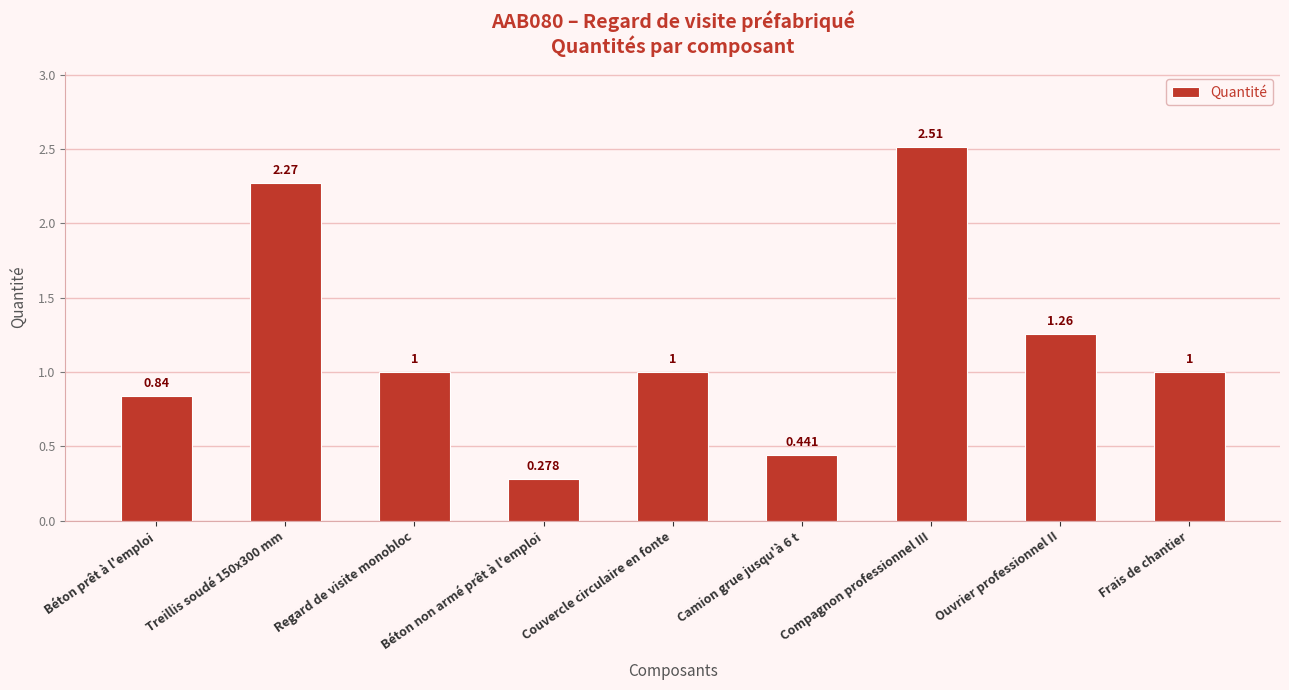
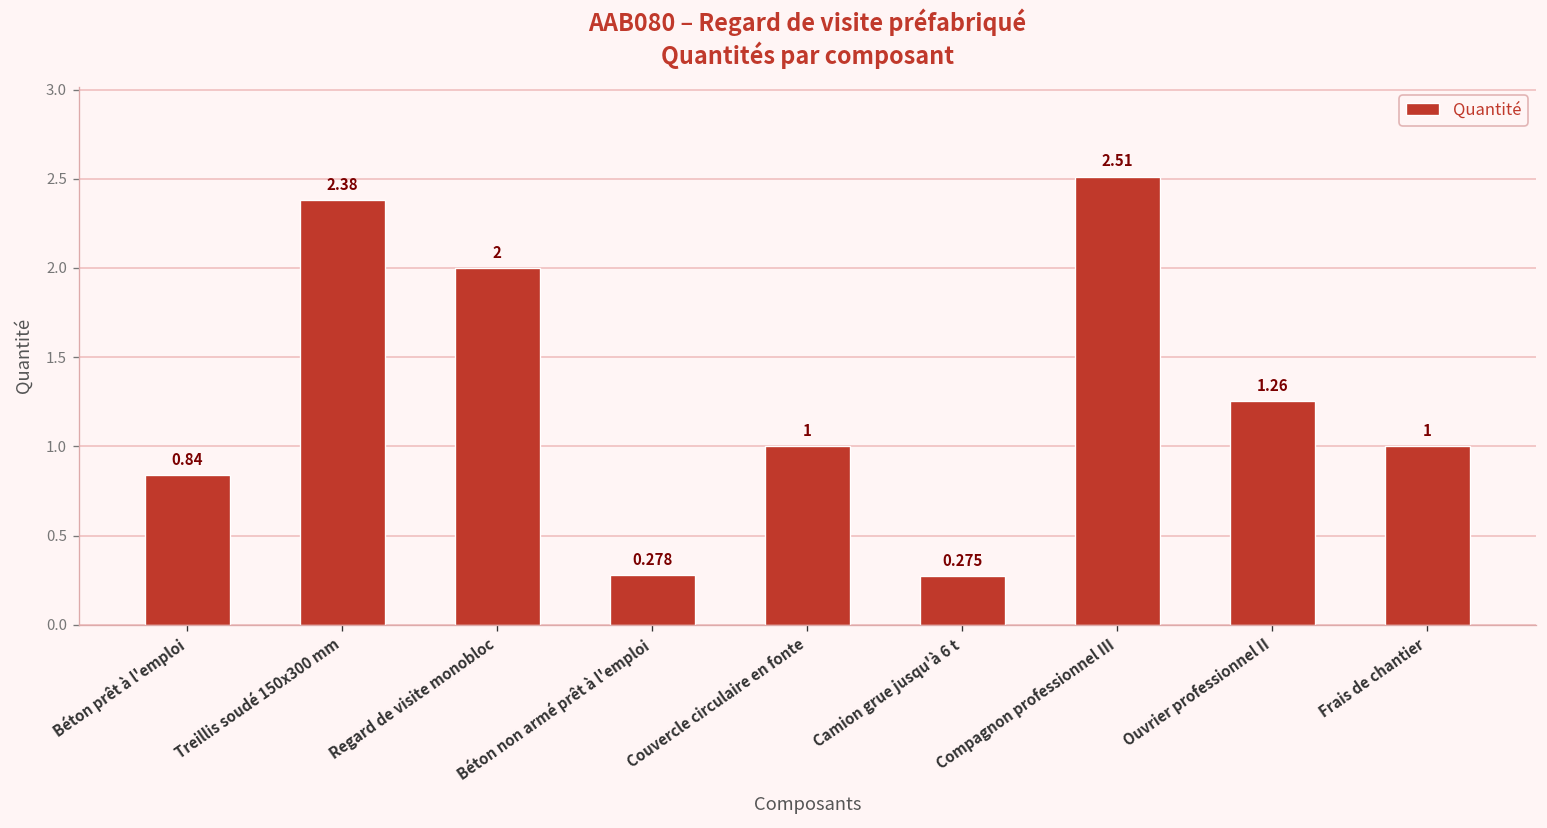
  {
    "Béton prêt à l'emploi": 0.84,
-   "Treillis soudé 150x300 mm": 2.27,
-   "Regard de visite monobloc": 1,
+   "Treillis soudé 150x300 mm": 2.38,
+   "Regard de visite monobloc": 2,
    "Béton non armé prêt à l'emploi": 0.278,
    "Couvercle circulaire en fonte": 1,
-   "Camion grue jusqu'à 6 t": 0.441,
+   "Camion grue jusqu'à 6 t": 0.275,
    "Compagnon professionnel III": 2.51,
    "Ouvrier professionnel II": 1.26,
    "Frais de chantier": 1
  }
